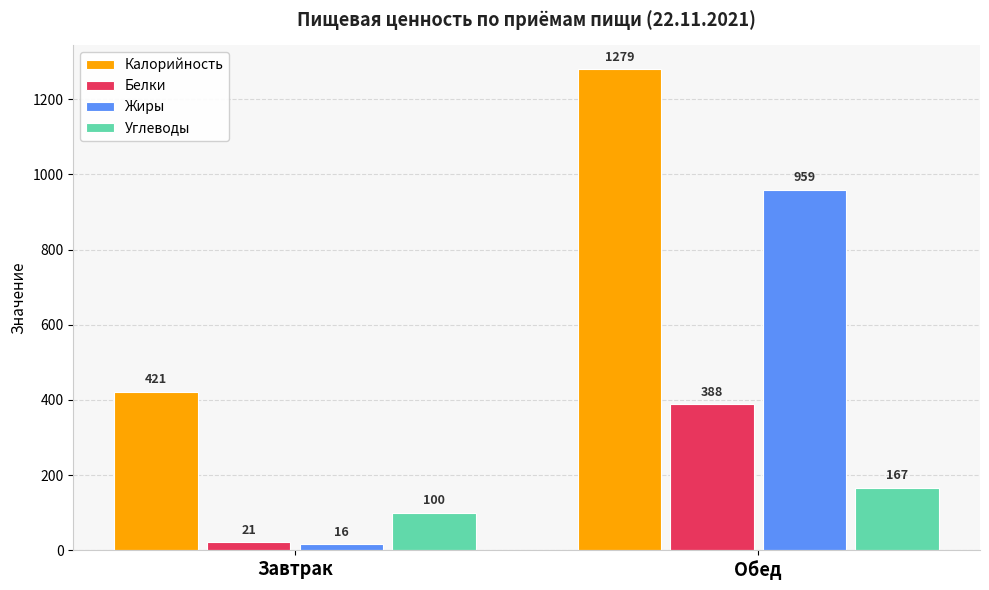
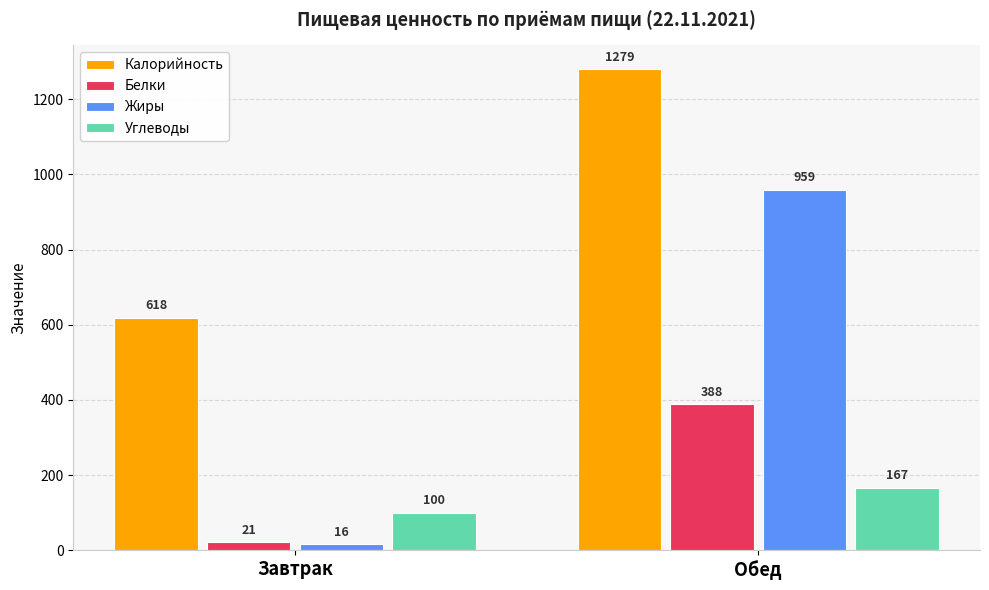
  {
    "Калорийность": {
-     "Завтрак": 421,
+     "Завтрак": 618,
      "Обед": 1279
    },
    "Белки": {
      "Завтрак": 21,
      "Обед": 388
    },
    "Жиры": {
      "Завтрак": 16,
      "Обед": 959
    },
    "Углеводы": {
      "Завтрак": 100,
      "Обед": 167
    }
  }
